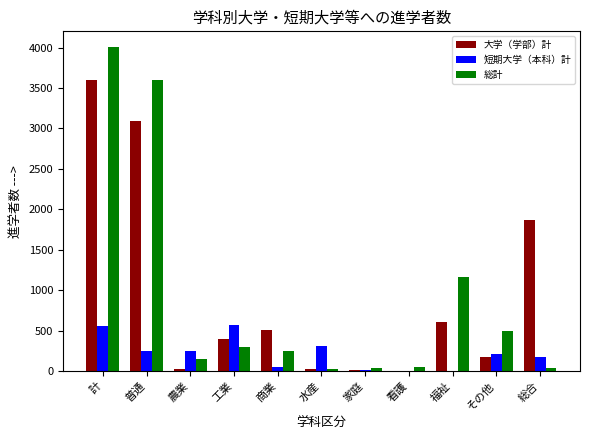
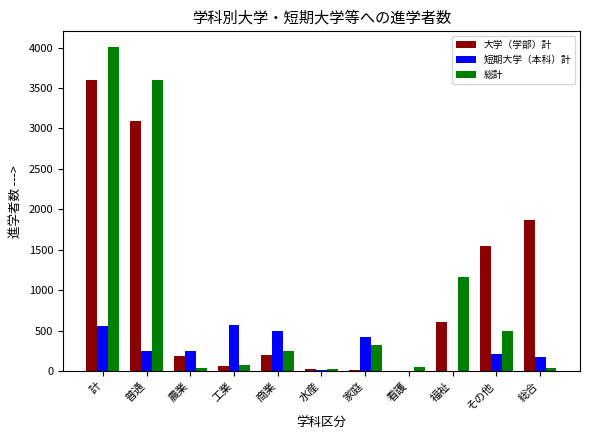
  {
    "大学（学部）計": {
      "計": 3600,
      "普通": 3100,
-     "農業": 0,
-     "工業": 400,
-     "商業": 500,
+     "農業": 200,
+     "工業": 100,
+     "商業": 200,
      "福祉": 600,
-     "その他": 200,
+     "その他": 1500,
      "総合": 1900
    },
    "短期大学（本科）計": {
      "計": 600,
      "普通": 300,
      "農業": 200,
      "工業": 600,
-     "商業": 0,
-     "水産": 300,
-     "家庭": 0,
+     "商業": 500,
+     "水産": 0,
+     "家庭": 400,
      "看護": 0,
      "福祉": 0,
      "その他": 200,
      "総合": 200
    },
    "総計": {
      "計": 4000,
      "普通": 3600,
-     "農業": 200,
-     "工業": 300,
+     "農業": 0,
+     "工業": 100,
      "商業": 200,
-     "家庭": 0,
+     "家庭": 300,
      "看護": 0,
      "福祉": 1200,
      "その他": 500,
      "総合": 0
    }
  }
